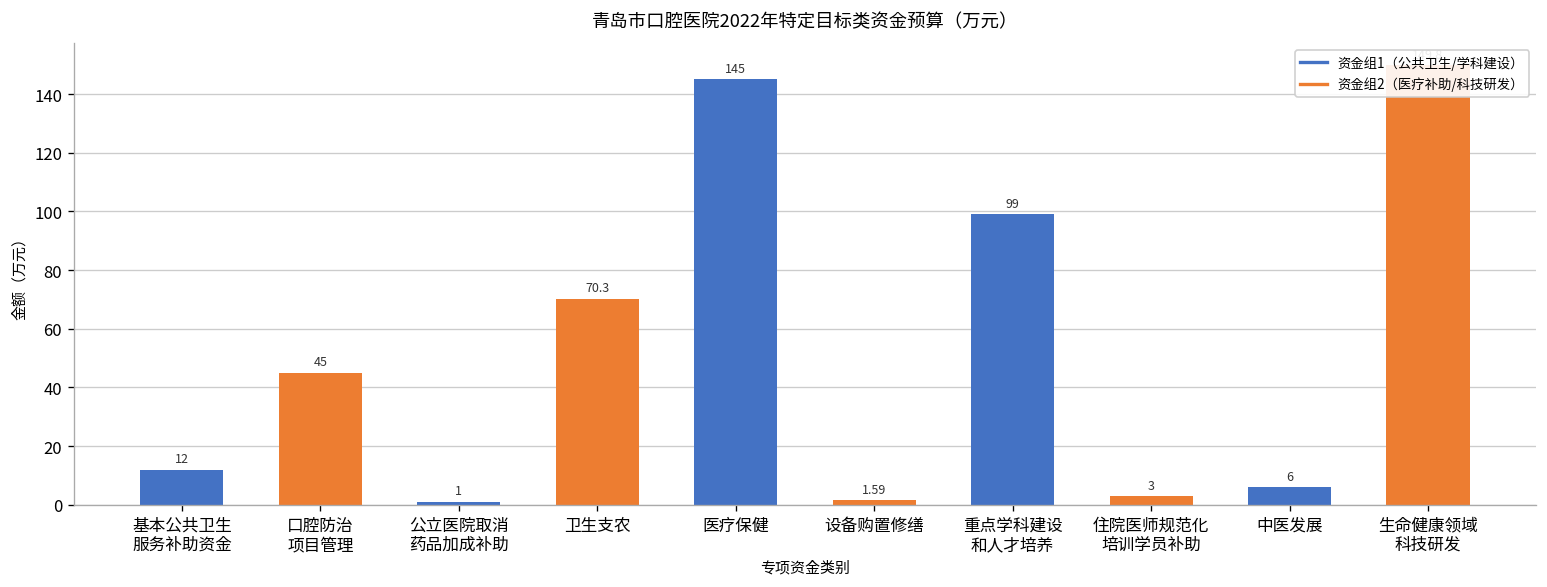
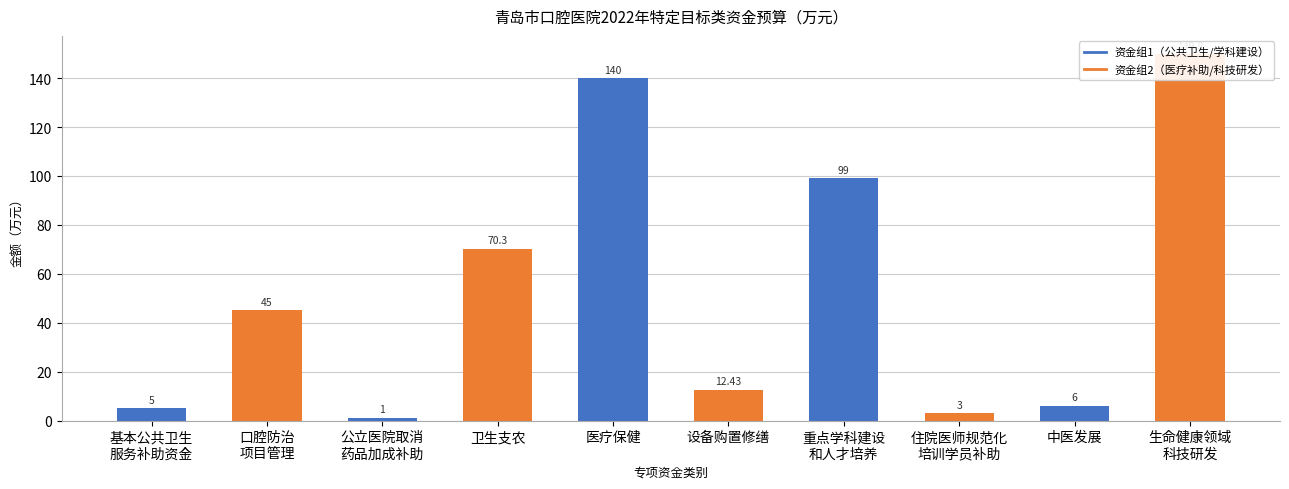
  {
-   "基本公共卫生 服务补助资金": 12,
+   "基本公共卫生 服务补助资金": 5,
    "口腔防治 项目管理": 45,
    "公立医院取消 药品加成补助": 1,
    "卫生支农": 70.3,
-   "医疗保健": 145,
-   "设备购置修缮": 1.59,
+   "医疗保健": 140,
+   "设备购置修缮": 12.43,
    "重点学科建设 和人才培养": 99,
    "住院医师规范化 培训学员补助": 3,
    "中医发展": 6
  }
